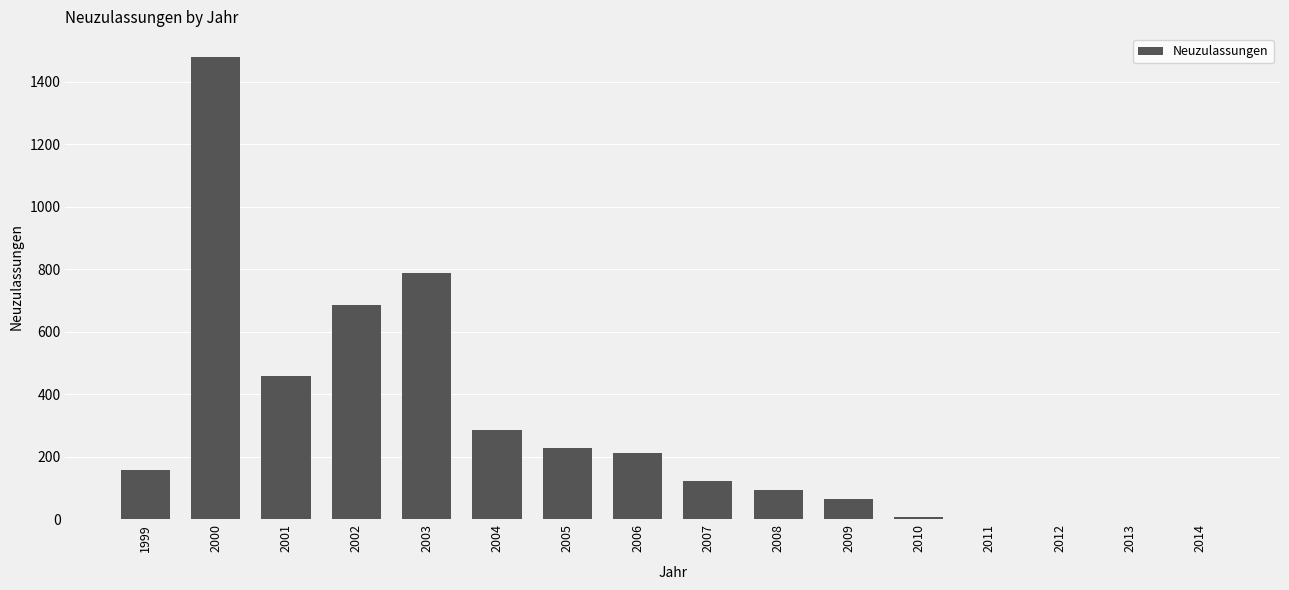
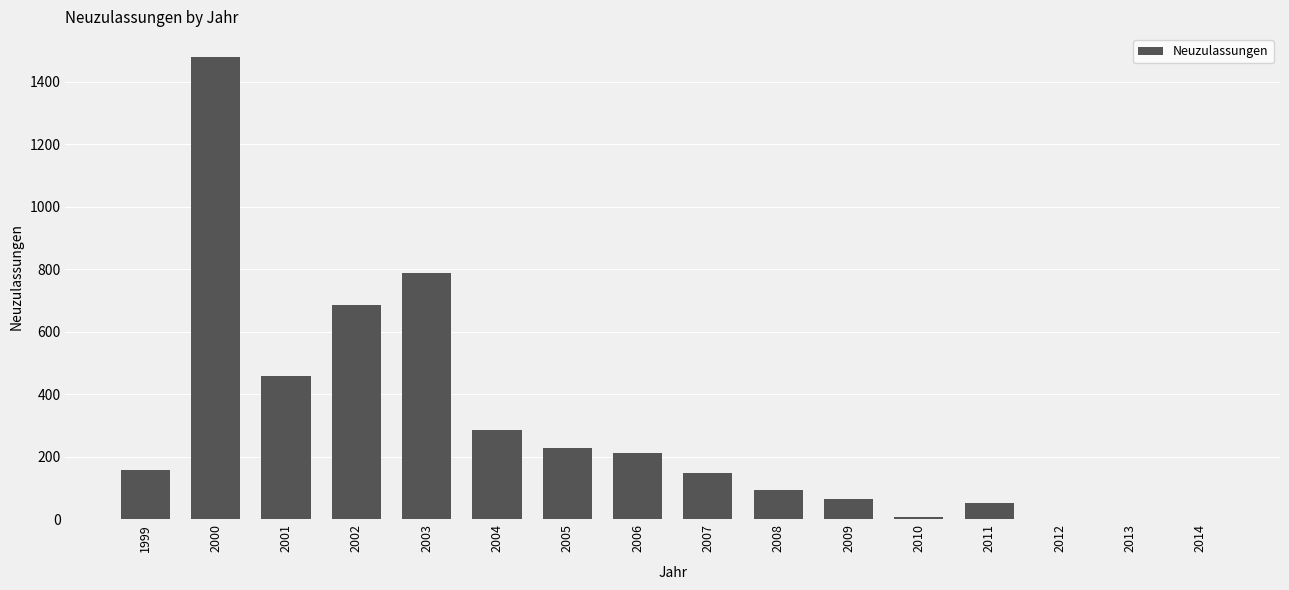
  {
    "1999": 160,
    "2000": 1480,
    "2001": 460,
    "2002": 690,
    "2003": 790,
    "2004": 290,
    "2005": 230,
    "2006": 210,
-   "2007": 120,
+   "2007": 150,
    "2008": 100,
    "2009": 60,
    "2010": 10,
-   "2011": 0,
+   "2011": 50,
    "2012": 0,
    "2013": 0,
    "2014": 0
  }
